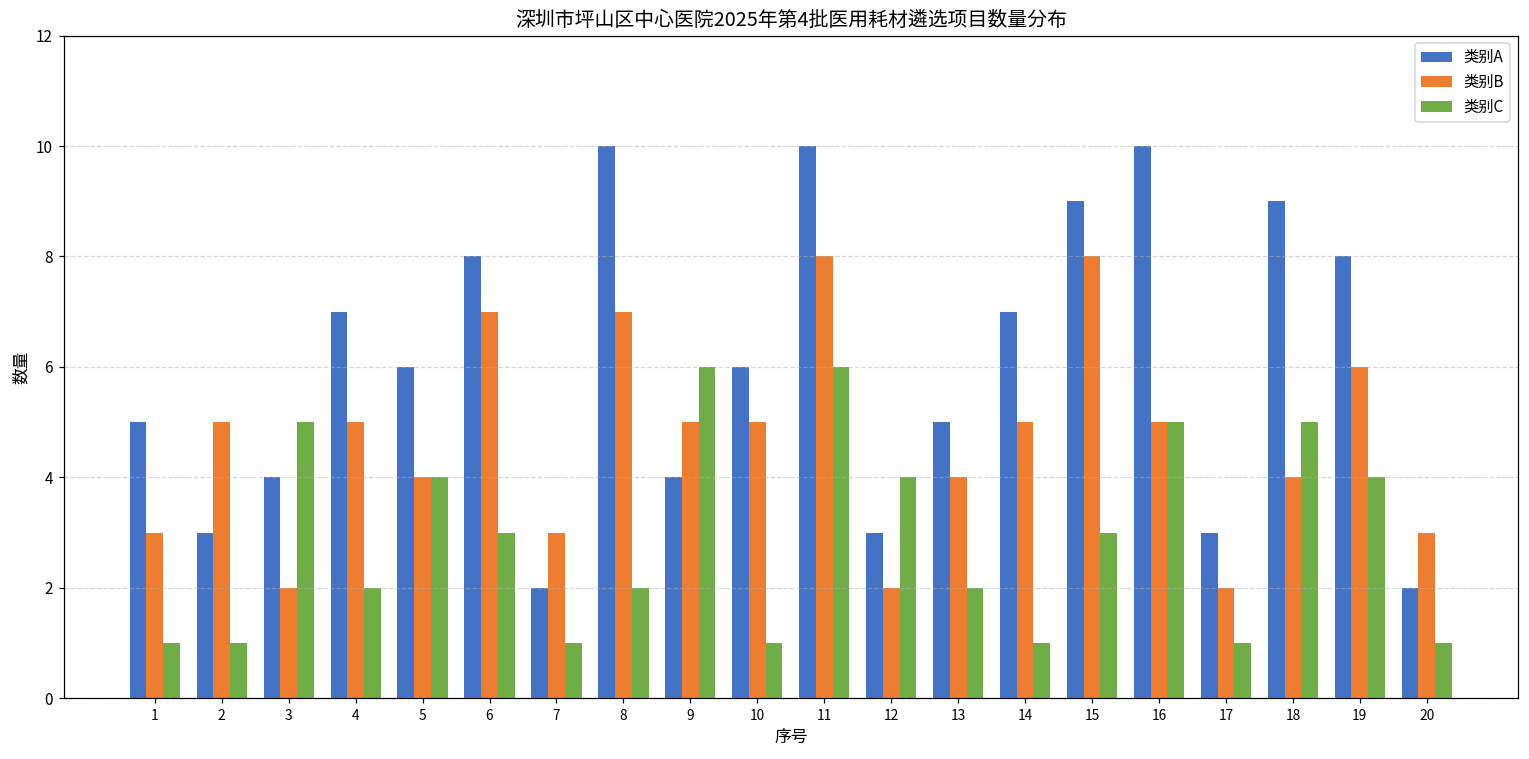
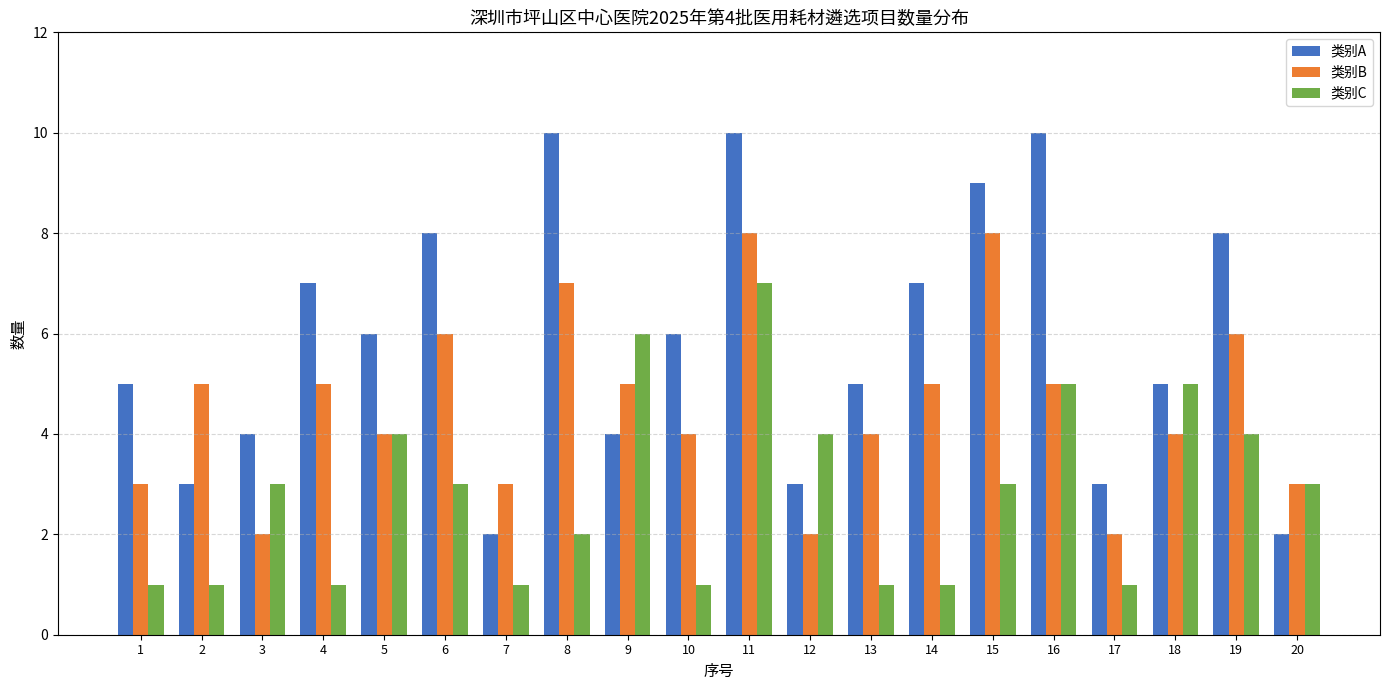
  {
    "类别A": {
      "1": 5,
      "2": 3,
      "3": 4,
      "4": 7,
      "5": 6,
      "6": 8,
      "7": 2,
      "8": 10,
      "9": 4,
      "10": 6,
      "11": 10,
      "12": 3,
      "13": 5,
      "14": 7,
      "15": 9,
      "16": 10,
      "17": 3,
-     "18": 9,
+     "18": 5,
      "19": 8,
      "20": 2
    },
    "类别B": {
      "1": 3,
      "2": 5,
      "3": 2,
      "4": 5,
      "5": 4,
-     "6": 7,
+     "6": 6,
      "7": 3,
      "8": 7,
      "9": 5,
-     "10": 5,
+     "10": 4,
      "11": 8,
      "12": 2,
      "13": 4,
      "14": 5,
      "15": 8,
      "16": 5,
      "17": 2,
      "18": 4,
      "19": 6,
      "20": 3
    },
    "类别C": {
      "1": 1,
      "2": 1,
-     "3": 5,
-     "4": 2,
+     "3": 3,
+     "4": 1,
      "5": 4,
      "6": 3,
      "7": 1,
      "8": 2,
      "9": 6,
      "10": 1,
-     "11": 6,
+     "11": 7,
      "12": 4,
-     "13": 2,
+     "13": 1,
      "14": 1,
      "15": 3,
      "16": 5,
      "17": 1,
      "18": 5,
      "19": 4,
-     "20": 1
+     "20": 3
    }
  }
